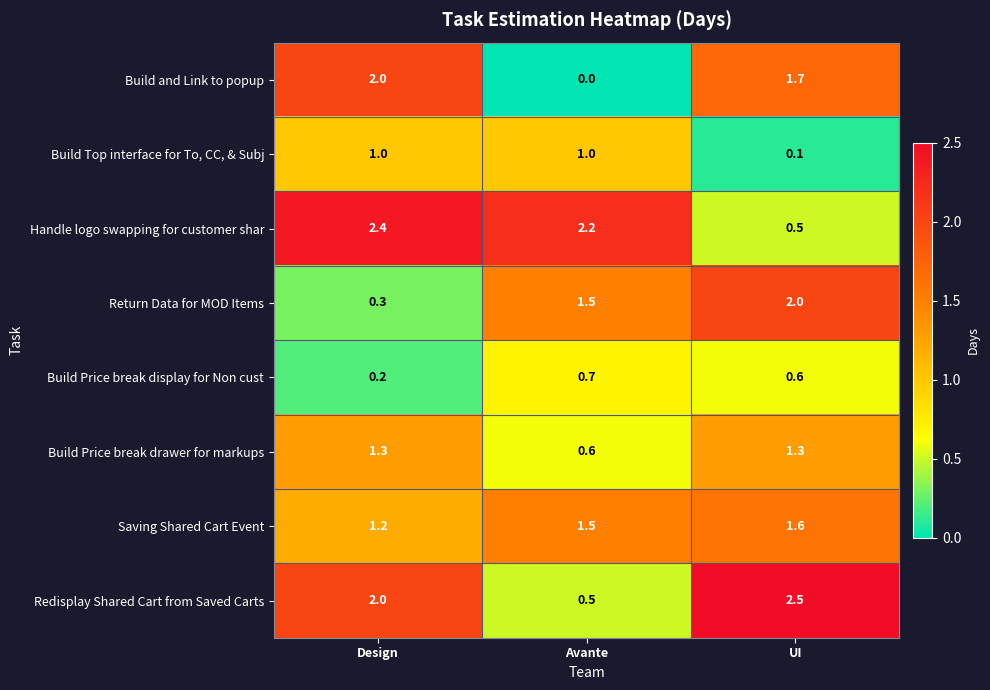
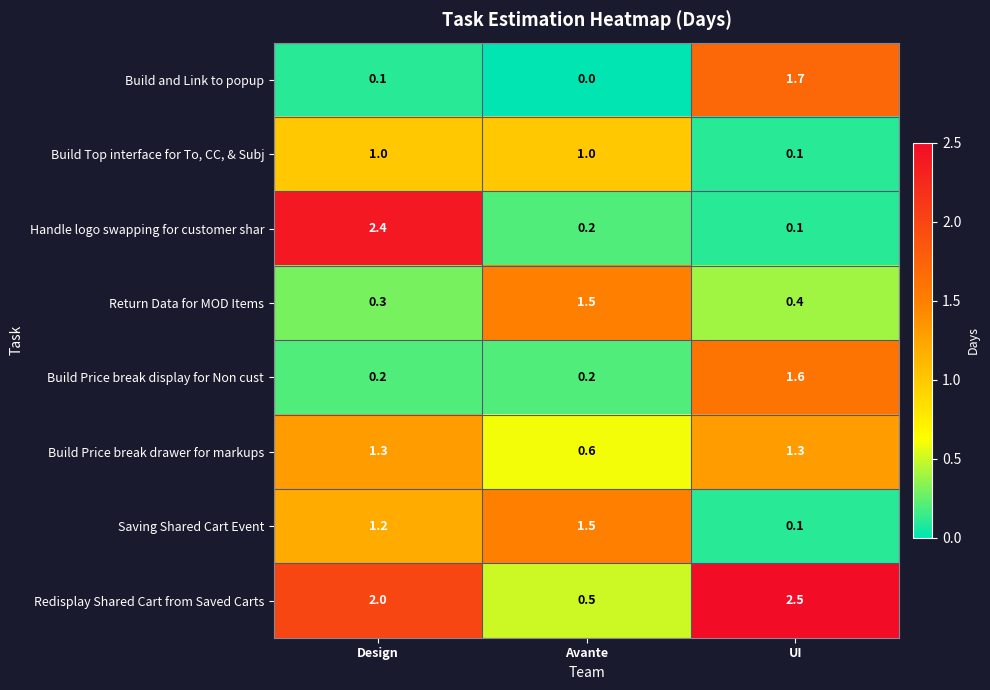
  {
    "Build and Link to popup": {
-     "Design": 2.0,
+     "Design": 0.1,
      "Avante": 0.0,
      "UI": 1.7
    },
    "Build Top interface for To, CC, & Subj": {
      "Design": 1.0,
      "Avante": 1.0,
      "UI": 0.1
    },
    "Handle logo swapping for customer shar": {
      "Design": 2.4,
-     "Avante": 2.2,
-     "UI": 0.5
+     "Avante": 0.2,
+     "UI": 0.1
    },
    "Return Data for MOD Items": {
      "Design": 0.3,
      "Avante": 1.5,
-     "UI": 2.0
+     "UI": 0.4
    },
    "Build Price break display for Non cust": {
      "Design": 0.2,
-     "Avante": 0.7,
-     "UI": 0.6
+     "Avante": 0.2,
+     "UI": 1.6
    },
    "Build Price break drawer for markups": {
      "Design": 1.3,
      "Avante": 0.6,
      "UI": 1.3
    },
    "Saving Shared Cart Event": {
      "Design": 1.2,
      "Avante": 1.5,
-     "UI": 1.6
+     "UI": 0.1
    },
    "Redisplay Shared Cart from Saved Carts": {
      "Design": 2.0,
      "Avante": 0.5,
      "UI": 2.5
    }
  }
